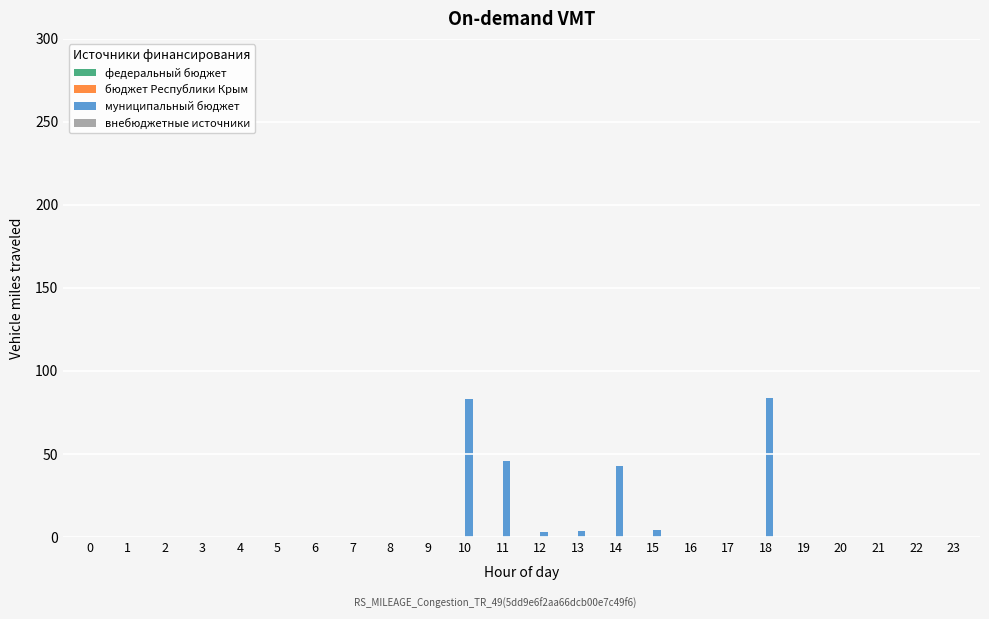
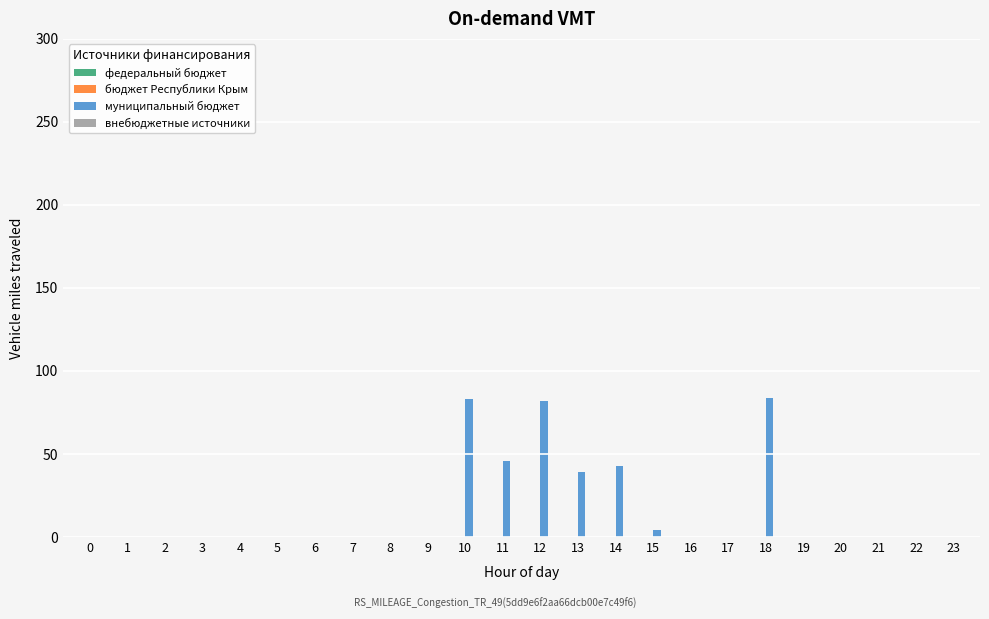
  {
    "федеральный бюджет": {
      "0": 0,
      "1": 0,
      "2": 0,
      "3": 0,
      "4": 0,
      "5": 0,
      "6": 0,
      "7": 0,
      "8": 0,
      "9": 0,
      "10": 0,
      "11": 0,
      "12": 0,
      "13": 0,
      "14": 0,
      "15": 0,
      "16": 0,
      "17": 0,
      "18": 0,
      "19": 0,
      "20": 0,
      "21": 0,
      "22": 0,
      "23": 0
    },
    "бюджет Республики Крым": {
      "0": 0,
      "1": 0,
      "2": 0,
      "3": 0,
      "4": 0,
      "5": 0,
      "6": 0,
      "7": 0,
      "8": 0,
      "9": 0,
      "11": 0,
      "12": 0,
      "13": 0,
      "14": 0,
      "15": 0,
      "16": 0,
      "17": 0,
      "19": 0,
      "20": 0,
      "21": 0,
      "22": 0,
      "23": 0
    },
    "муниципальный бюджет": {
      "0": 0,
      "1": 0,
      "2": 0,
      "3": 0,
      "4": 0,
      "5": 0,
      "6": 0,
      "7": 0,
      "8": 0,
      "9": 0,
      "10": 83,
      "11": 45,
-     "12": 3,
-     "13": 3,
+     "12": 82,
+     "13": 39,
      "14": 43,
      "15": 4,
      "16": 0,
      "17": 0,
      "18": 83,
      "19": 0,
      "20": 0,
      "21": 0,
      "22": 0,
      "23": 0
    },
    "внебюджетные источники": {
      "0": 0,
      "1": 0,
      "2": 0,
      "3": 0,
      "4": 0,
      "5": 0,
      "6": 0,
      "7": 0,
      "8": 0,
      "9": 0,
      "10": 0,
      "11": 0,
      "12": 0,
      "13": 0,
      "14": 0,
      "15": 0,
      "16": 0,
      "17": 0,
      "18": 0,
      "19": 0,
      "20": 0,
      "21": 0,
      "22": 0,
      "23": 0
    }
  }
